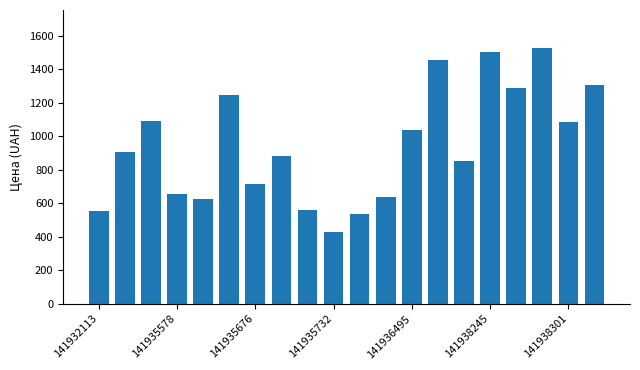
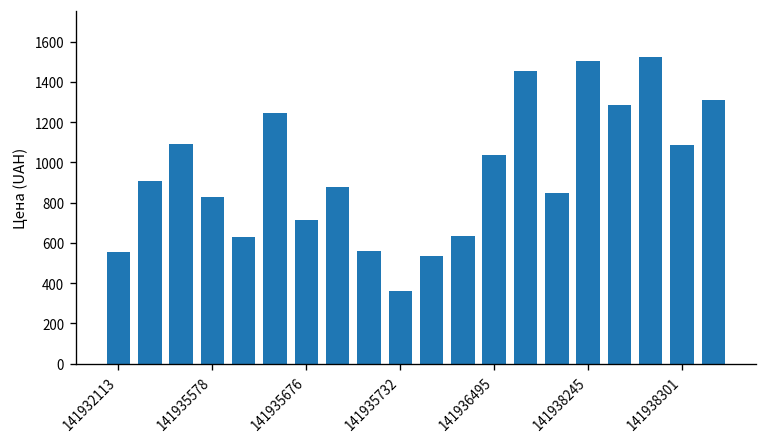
  {
    "141932113": 560,
-   "141935578": 650,
+   "141935578": 830,
    "141935676": 710,
-   "141935732": 430,
+   "141935732": 360,
    "141936495": 1040,
    "141938245": 1500,
    "141938301": 1080
  }
